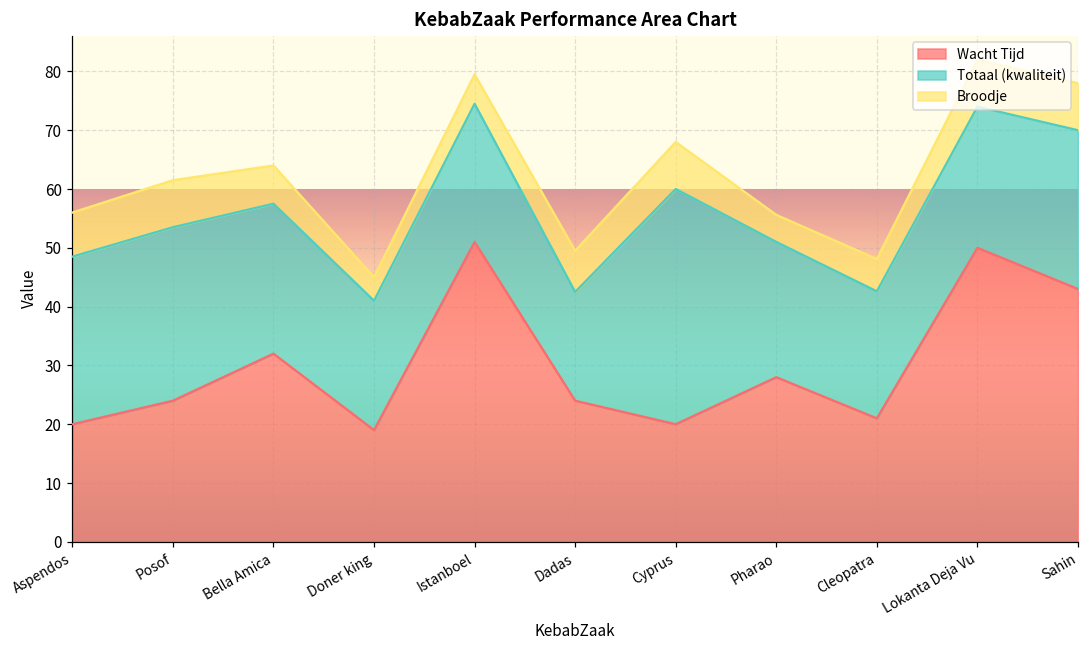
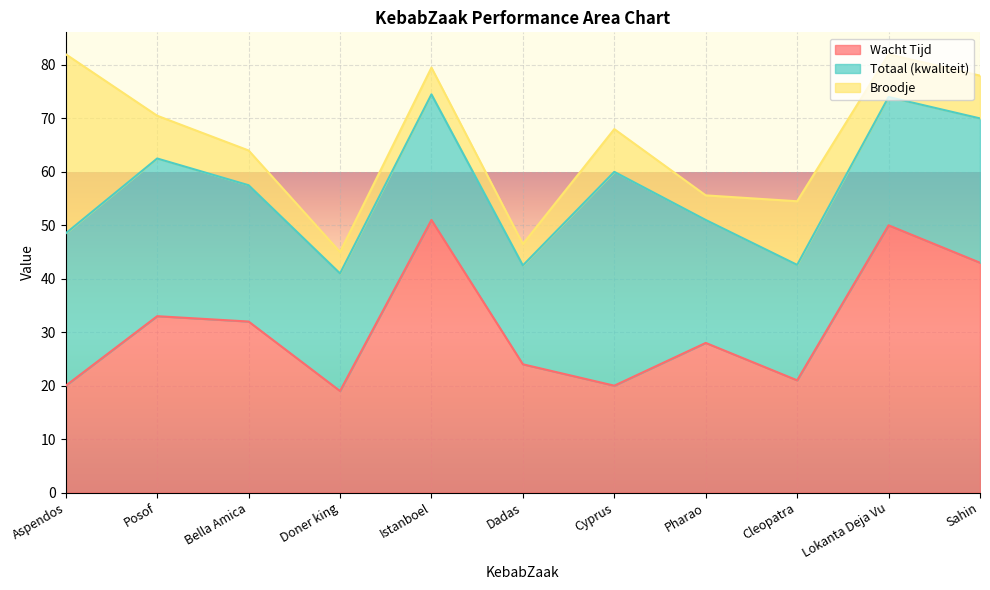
  {
    "Wacht Tijd": {
      "Aspendos": 20,
-     "Posof": 24,
+     "Posof": 33,
      "Bella Amica": 32,
      "Doner king": 19,
      "Istanboel": 51,
      "Dadas": 24,
      "Cyprus": 20,
      "Pharao": 28,
      "Cleopatra": 21,
      "Lokanta Deja Vu": 50,
      "Sahin": 43
    },
    "Totaal (kwaliteit)": {
      "Aspendos": 29,
      "Posof": 30,
      "Bella Amica": 26,
      "Doner king": 22,
      "Istanboel": 24,
      "Dadas": 19,
      "Cyprus": 40,
      "Pharao": 23,
      "Cleopatra": 22,
      "Sahin": 27
    },
    "Broodje": {
-     "Aspendos": 8,
+     "Aspendos": 34,
      "Posof": 8,
      "Bella Amica": 7,
      "Doner king": 4,
      "Istanboel": 5,
-     "Dadas": 7,
+     "Dadas": 4,
      "Cyprus": 8,
      "Pharao": 5,
-     "Cleopatra": 6,
+     "Cleopatra": 12,
      "Sahin": 8
    }
  }
